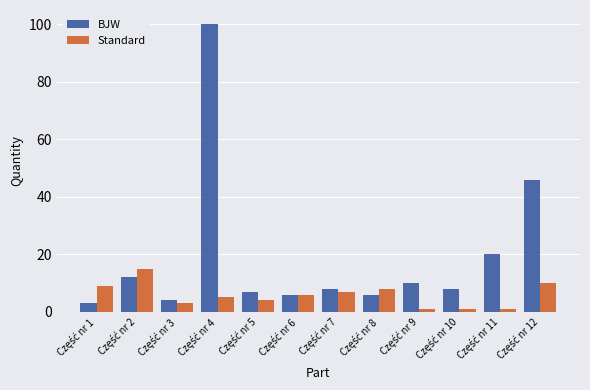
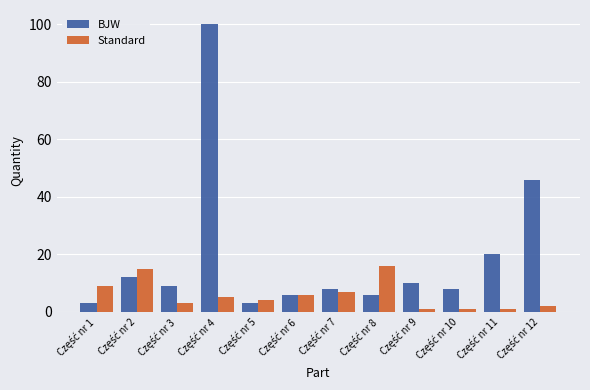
  {
    "BJW": {
      "Część nr 1": 3,
      "Część nr 2": 12,
-     "Część nr 3": 4,
+     "Część nr 3": 9,
      "Część nr 4": 100,
-     "Część nr 5": 7,
+     "Część nr 5": 3,
      "Część nr 6": 6,
      "Część nr 7": 8,
      "Część nr 8": 6,
      "Część nr 9": 10,
      "Część nr 10": 8,
      "Część nr 11": 20,
      "Część nr 12": 46
    },
    "Standard": {
      "Część nr 1": 9,
      "Część nr 2": 15,
      "Część nr 3": 3,
      "Część nr 4": 5,
      "Część nr 5": 4,
      "Część nr 6": 6,
      "Część nr 7": 7,
-     "Część nr 8": 8,
+     "Część nr 8": 16,
      "Część nr 9": 1,
      "Część nr 10": 1,
      "Część nr 11": 1,
-     "Część nr 12": 10
+     "Część nr 12": 2
    }
  }
